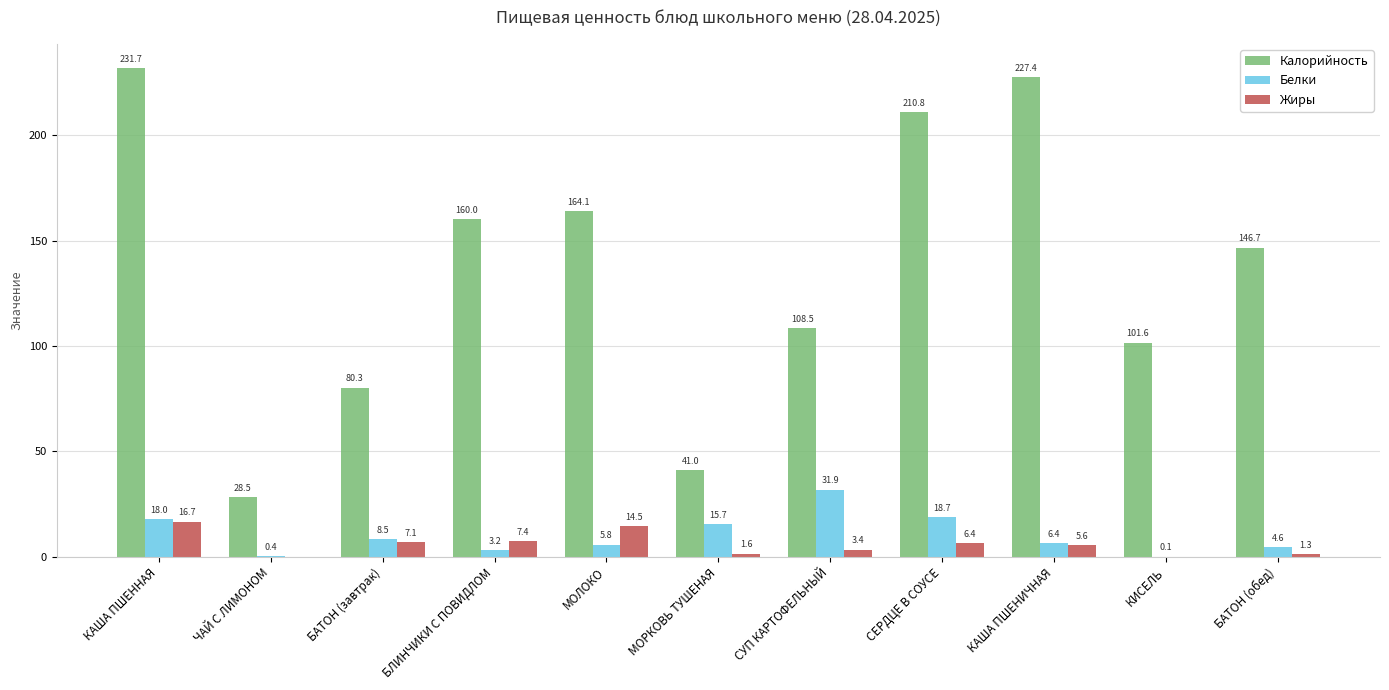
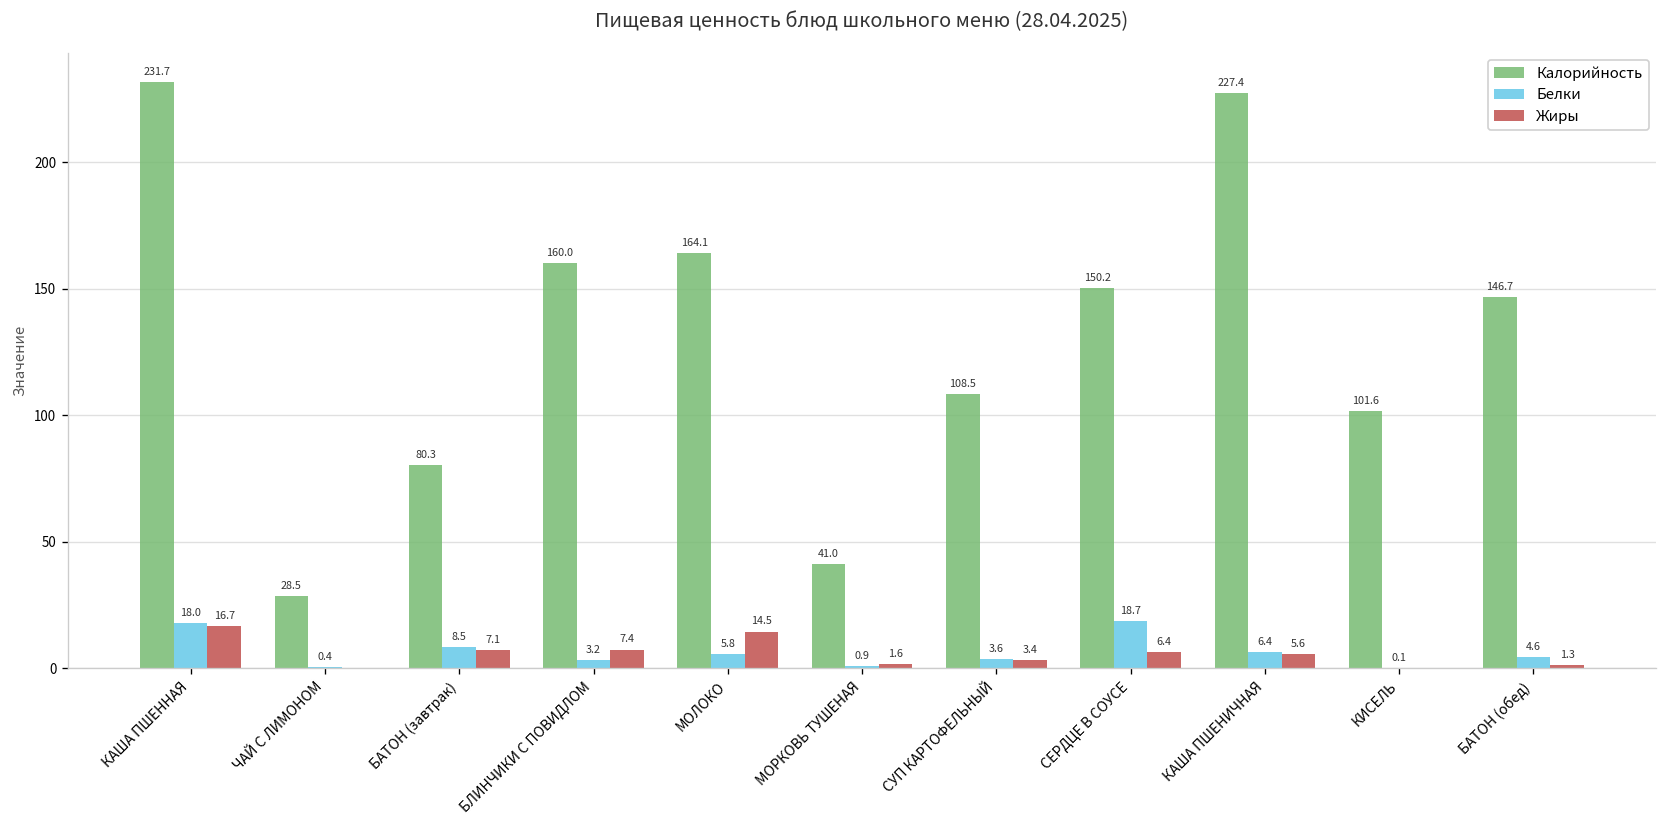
  {
    "Калорийность": {
      "КАША ПШЕННАЯ": 231.7,
      "ЧАЙ С ЛИМОНОМ": 28.5,
      "БАТОН (завтрак)": 80.3,
      "БЛИНЧИКИ С ПОВИДЛОМ": 160.0,
      "МОЛОКО": 164.1,
      "МОРКОВЬ ТУШЕНАЯ": 41.0,
      "СУП КАРТОФЕЛЬНЫЙ": 108.5,
-     "СЕРДЦЕ В СОУСЕ": 210.8,
+     "СЕРДЦЕ В СОУСЕ": 150.2,
      "КАША ПШЕНИЧНАЯ": 227.4,
      "КИСЕЛЬ": 101.6,
      "БАТОН (обед)": 146.7
    },
    "Белки": {
      "КАША ПШЕННАЯ": 18.0,
      "ЧАЙ С ЛИМОНОМ": 0.4,
      "БАТОН (завтрак)": 8.5,
      "БЛИНЧИКИ С ПОВИДЛОМ": 3.2,
      "МОЛОКО": 5.8,
-     "МОРКОВЬ ТУШЕНАЯ": 15.7,
-     "СУП КАРТОФЕЛЬНЫЙ": 31.9,
+     "МОРКОВЬ ТУШЕНАЯ": 0.9,
+     "СУП КАРТОФЕЛЬНЫЙ": 3.6,
      "СЕРДЦЕ В СОУСЕ": 18.7,
      "КАША ПШЕНИЧНАЯ": 6.4,
      "КИСЕЛЬ": 0.1,
      "БАТОН (обед)": 4.6
    },
    "Жиры": {
      "КАША ПШЕННАЯ": 16.7,
      "БАТОН (завтрак)": 7.1,
      "БЛИНЧИКИ С ПОВИДЛОМ": 7.4,
      "МОЛОКО": 14.5,
      "МОРКОВЬ ТУШЕНАЯ": 1.6,
      "СУП КАРТОФЕЛЬНЫЙ": 3.4,
      "СЕРДЦЕ В СОУСЕ": 6.4,
      "КАША ПШЕНИЧНАЯ": 5.6,
      "БАТОН (обед)": 1.3
    }
  }
